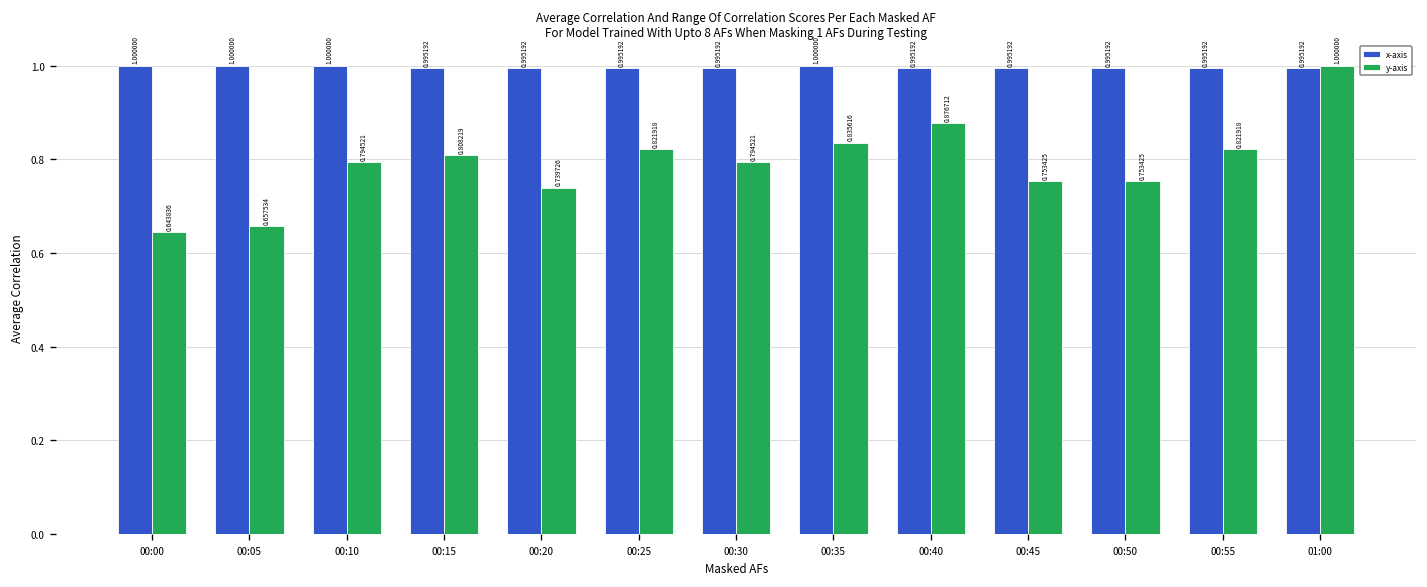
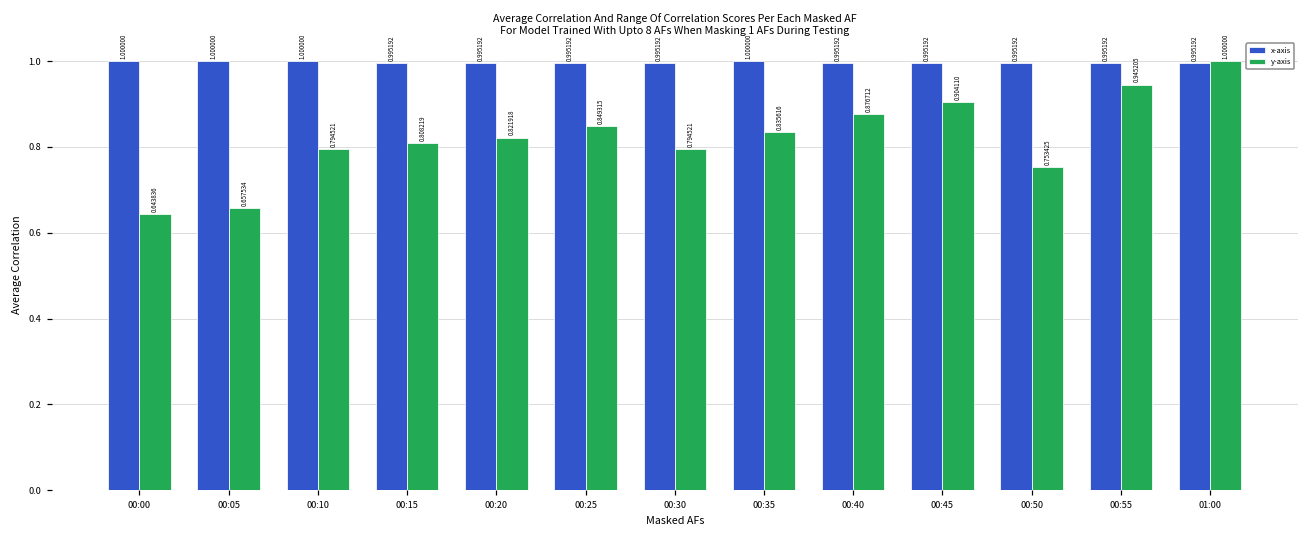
  {
    "x-axis": {
      "00:00": 1.000000,
      "00:05": 1.000000,
      "00:10": 1.000000,
      "00:15": 0.995192,
      "00:20": 0.995192,
      "00:25": 0.995192,
      "00:30": 0.995192,
      "00:35": 1.000000,
      "00:40": 0.995192,
      "00:45": 0.995192,
      "00:50": 0.995192,
      "00:55": 0.995192,
      "01:00": 0.995192
    },
    "y-axis": {
      "00:00": 0.643836,
      "00:05": 0.657534,
      "00:10": 0.794521,
      "00:15": 0.808219,
-     "00:20": 0.739726,
-     "00:25": 0.821918,
+     "00:20": 0.821918,
+     "00:25": 0.849315,
      "00:30": 0.794521,
      "00:35": 0.835616,
      "00:40": 0.876712,
-     "00:45": 0.753425,
+     "00:45": 0.904110,
      "00:50": 0.753425,
-     "00:55": 0.821918,
+     "00:55": 0.945205,
      "01:00": 1.000000
    }
  }
